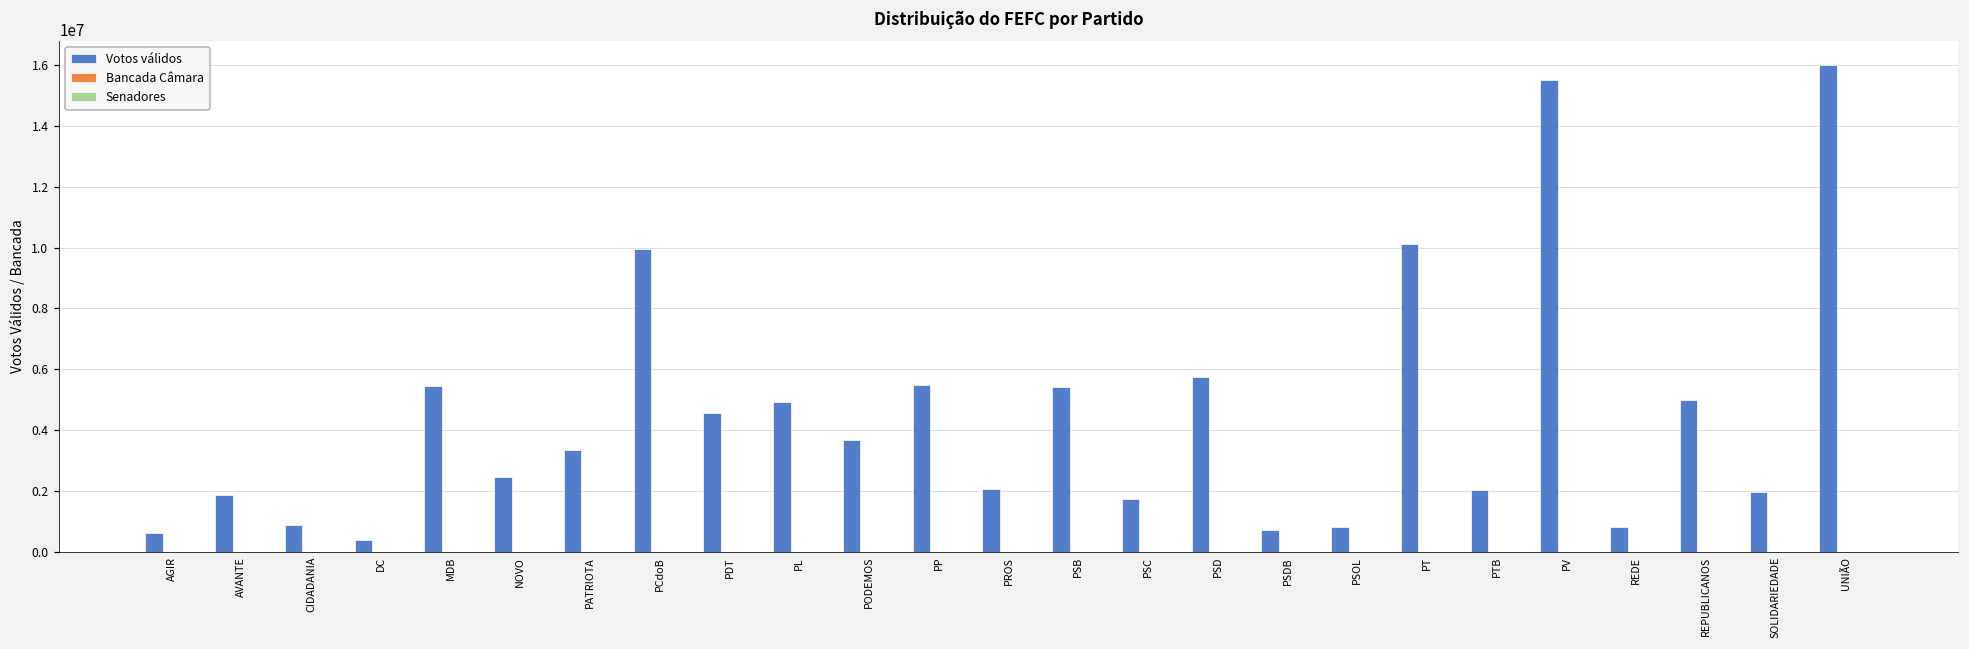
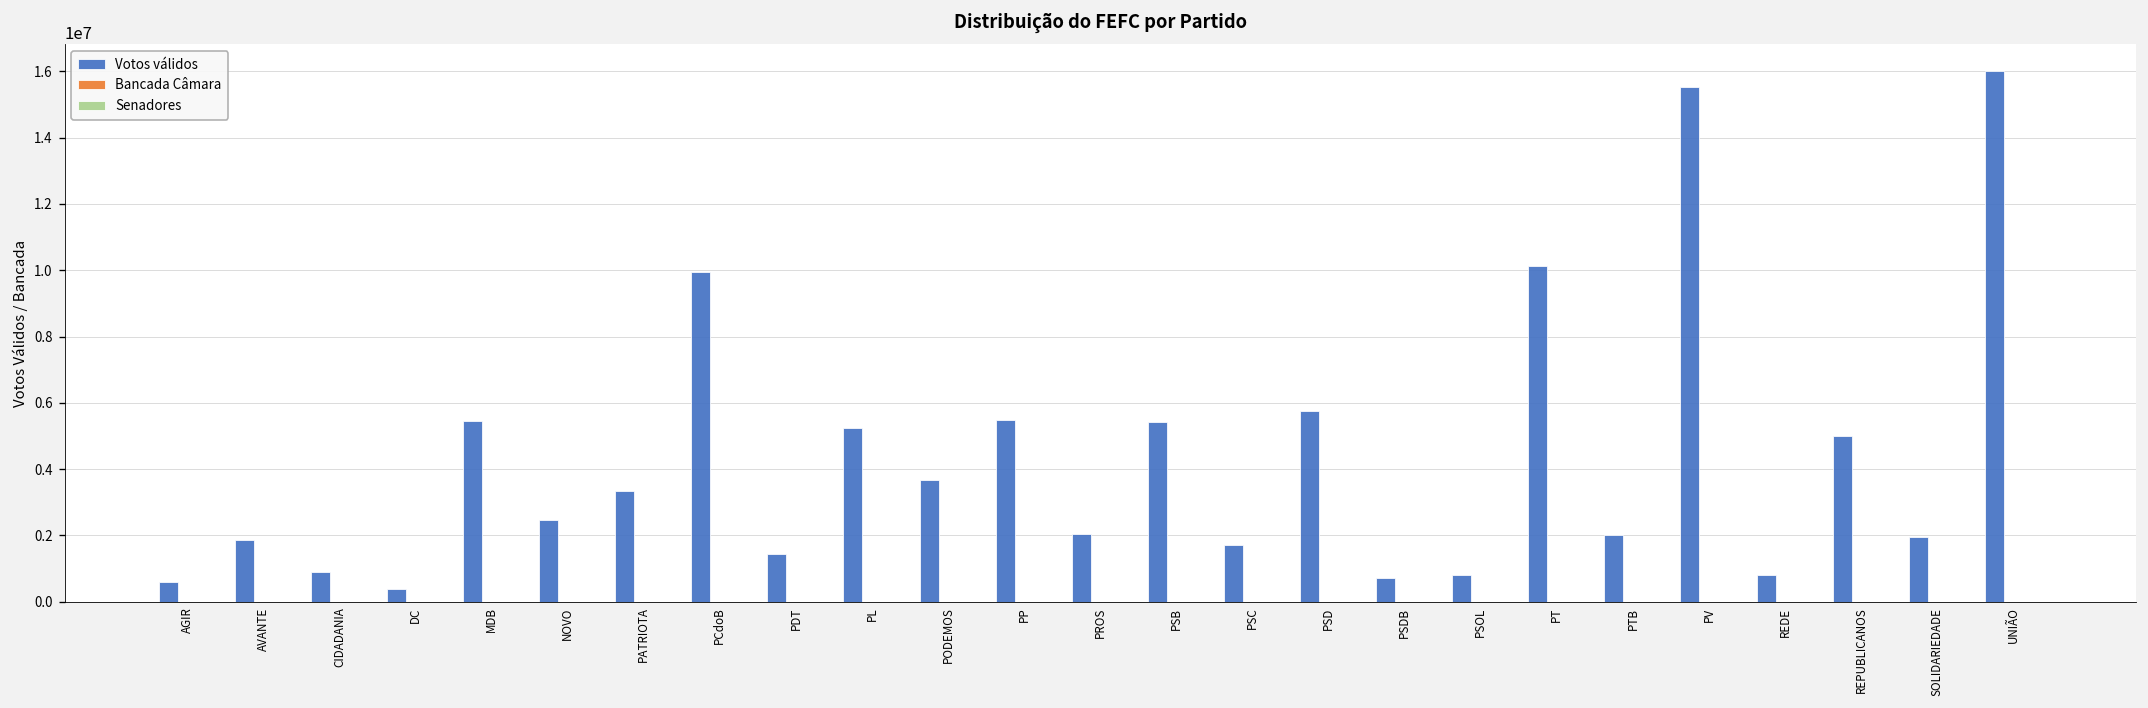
  {
    "Votos válidos": {
      "AGIR": 600000,
      "AVANTE": 1900000,
      "CIDADANIA": 900000,
      "DC": 400000,
      "MDB": 5400000,
      "NOVO": 2400000,
      "PATRIOTA": 3300000,
      "PCdoB": 10000000,
-     "PDT": 4600000,
-     "PL": 4900000,
+     "PDT": 1400000,
+     "PL": 5200000,
      "PODEMOS": 3700000,
      "PP": 5500000,
      "PROS": 2000000,
      "PSB": 5400000,
      "PSC": 1700000,
      "PSD": 5700000,
      "PSDB": 700000,
      "PSOL": 800000,
      "PT": 10100000,
      "PTB": 2000000,
      "PV": 15500000,
      "REDE": 800000,
      "REPUBLICANOS": 5000000,
      "SOLIDARIEDADE": 2000000,
      "UNIÃO": 16000000
    },
    "Senadores": {
      "AVANTE": 0,
      "DC": 0,
      "NOVO": 0,
      "PCdoB": 0,
      "PSOL": 0,
      "PV": 0
    }
  }
